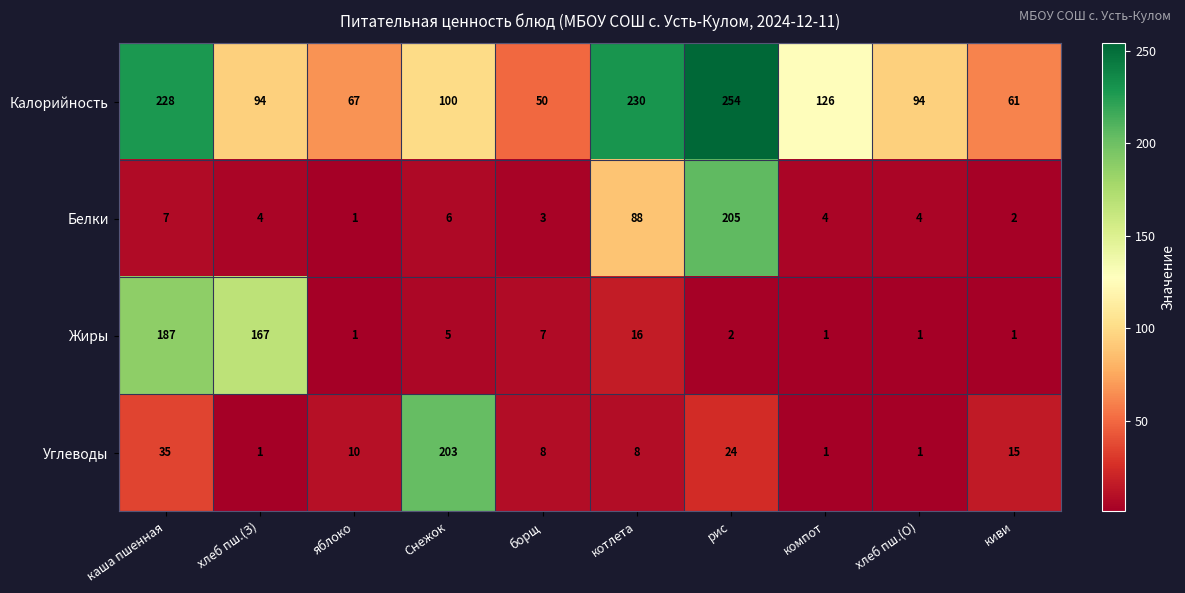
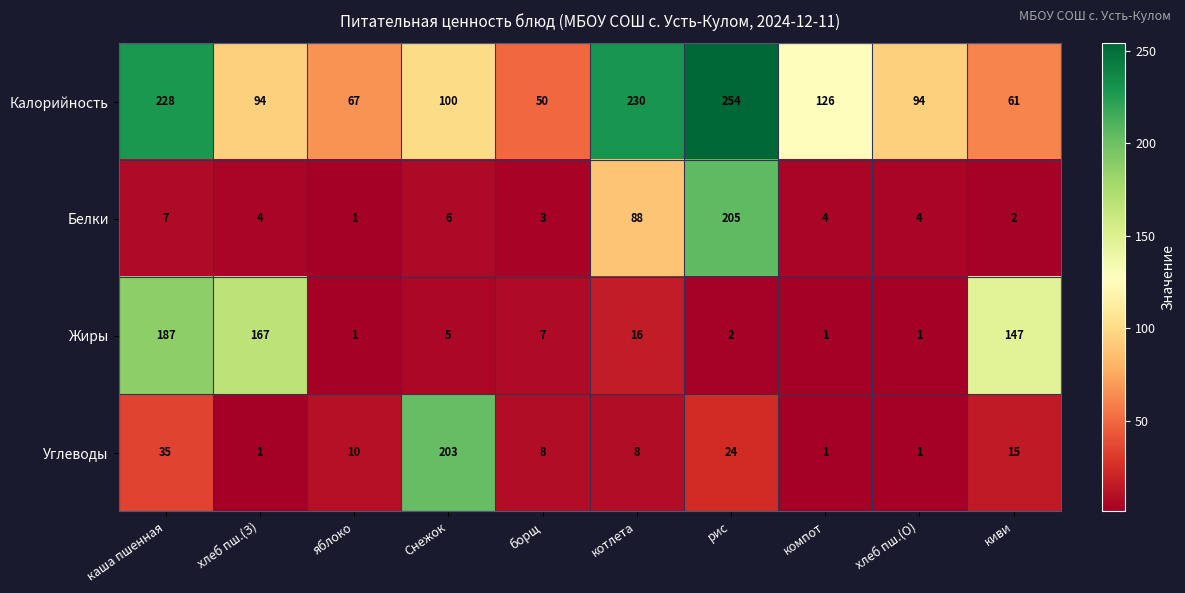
  {
    "Калорийность": {
      "каша пшенная": 228,
      "хлеб пш.(З)": 94,
      "яблоко": 67,
      "Снежок": 100,
      "борщ": 50,
      "котлета": 230,
      "рис": 254,
      "компот": 126,
      "хлеб пш.(О)": 94,
      "киви": 61
    },
    "Белки": {
      "каша пшенная": 7,
      "хлеб пш.(З)": 4,
      "яблоко": 1,
      "Снежок": 6,
      "борщ": 3,
      "котлета": 88,
      "рис": 205,
      "компот": 4,
      "хлеб пш.(О)": 4,
      "киви": 2
    },
    "Жиры": {
      "каша пшенная": 187,
      "хлеб пш.(З)": 167,
      "яблоко": 1,
      "Снежок": 5,
      "борщ": 7,
      "котлета": 16,
      "рис": 2,
      "компот": 1,
      "хлеб пш.(О)": 1,
-     "киви": 1
+     "киви": 147
    },
    "Углеводы": {
      "каша пшенная": 35,
      "хлеб пш.(З)": 1,
      "яблоко": 10,
      "Снежок": 203,
      "борщ": 8,
      "котлета": 8,
      "рис": 24,
      "компот": 1,
      "хлеб пш.(О)": 1,
      "киви": 15
    }
  }
